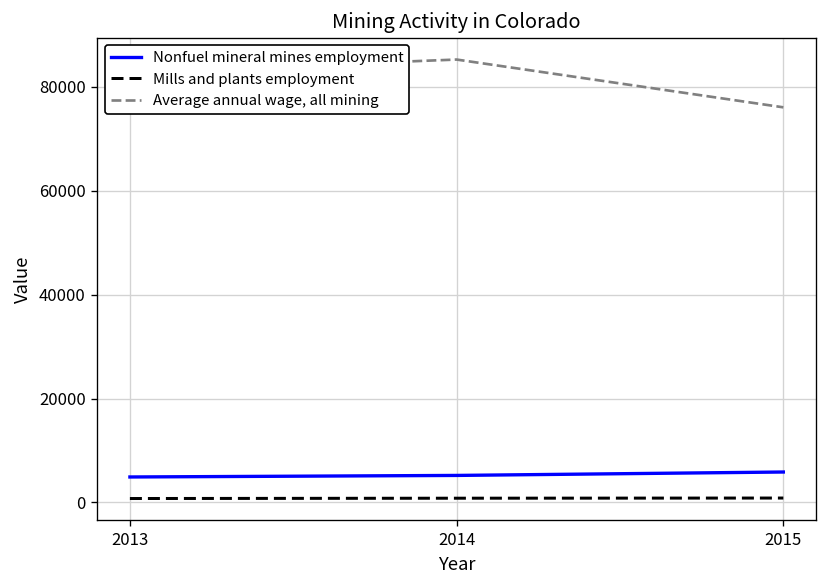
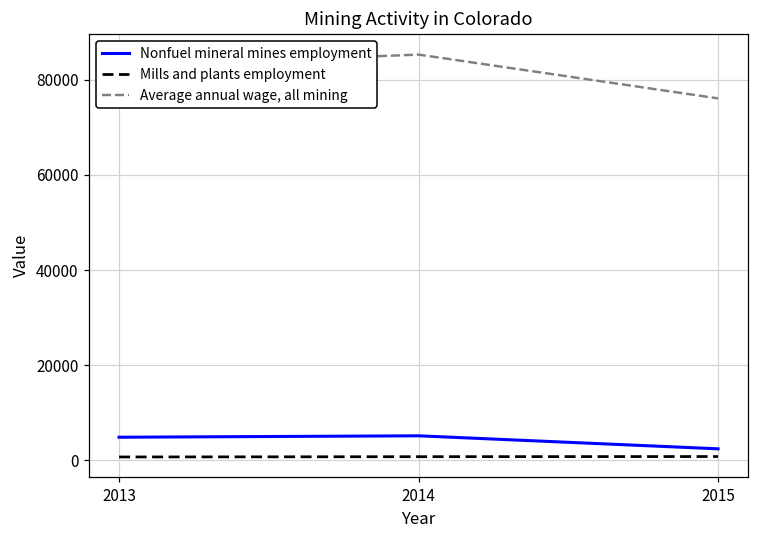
  {
    "Nonfuel mineral mines employment": {
      "2013": 5000,
      "2014": 5000,
-     "2015": 6000
+     "2015": 2000
    },
    "Mills and plants employment": {
      "2013": 1000,
      "2014": 1000,
      "2015": 1000
    },
    "Average annual wage, all mining": {
      "2014": 85000,
      "2015": 76000
    }
  }
